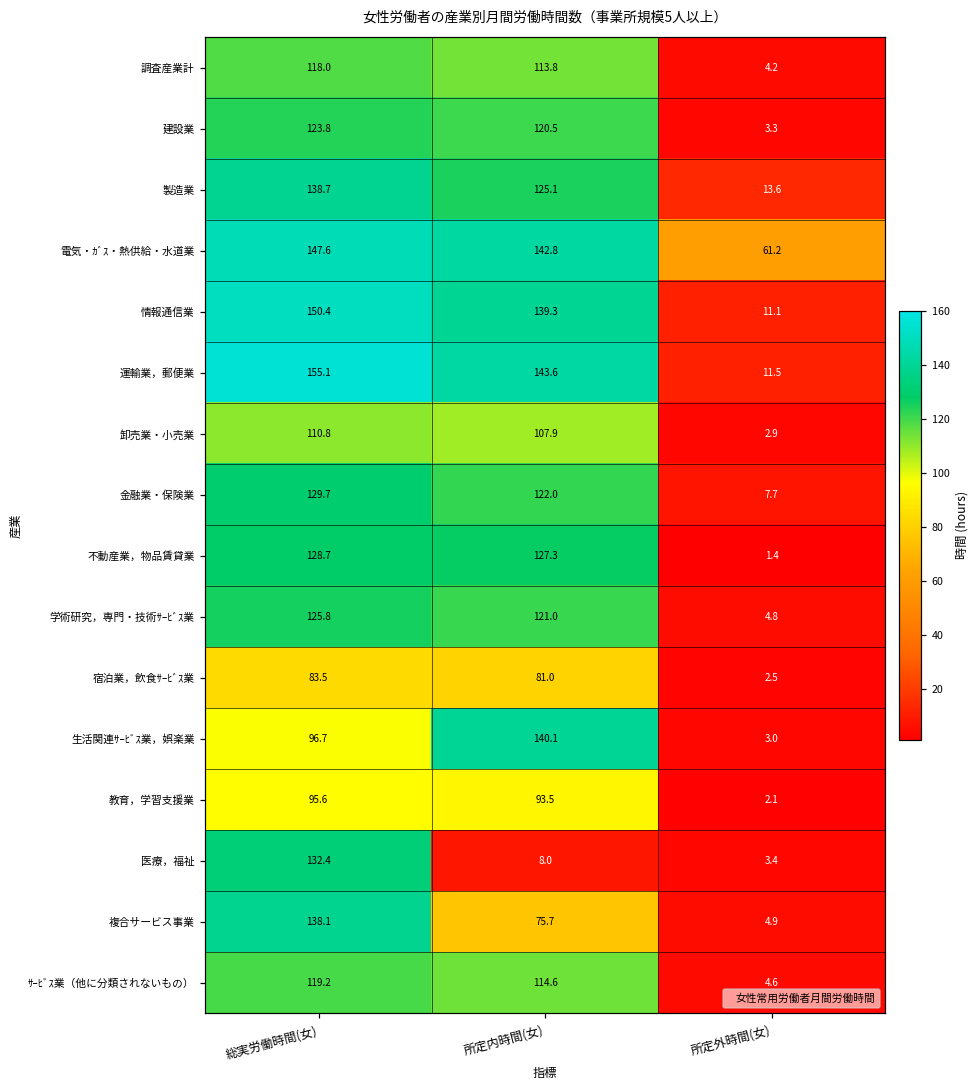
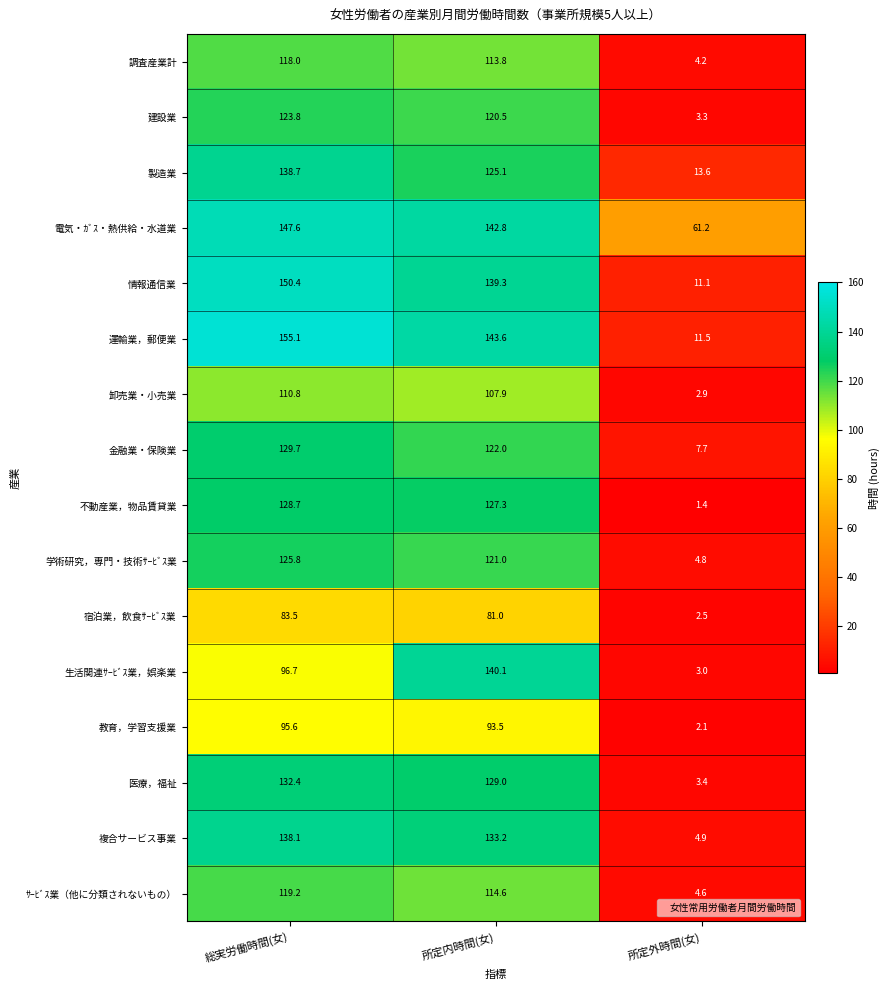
  {
    "調査産業計": {
      "総実労働時間(女)": 118.0,
      "所定内時間(女)": 113.8,
      "所定外時間(女)": 4.2
    },
    "建設業": {
      "総実労働時間(女)": 123.8,
      "所定内時間(女)": 120.5,
      "所定外時間(女)": 3.3
    },
    "製造業": {
      "総実労働時間(女)": 138.7,
      "所定内時間(女)": 125.1,
      "所定外時間(女)": 13.6
    },
    "電気・ｶﾞｽ・熱供給・水道業": {
      "総実労働時間(女)": 147.6,
      "所定内時間(女)": 142.8,
      "所定外時間(女)": 61.2
    },
    "情報通信業": {
      "総実労働時間(女)": 150.4,
      "所定内時間(女)": 139.3,
      "所定外時間(女)": 11.1
    },
    "運輸業，郵便業": {
      "総実労働時間(女)": 155.1,
      "所定内時間(女)": 143.6,
      "所定外時間(女)": 11.5
    },
    "卸売業・小売業": {
      "総実労働時間(女)": 110.8,
      "所定内時間(女)": 107.9,
      "所定外時間(女)": 2.9
    },
    "金融業・保険業": {
      "総実労働時間(女)": 129.7,
      "所定内時間(女)": 122.0,
      "所定外時間(女)": 7.7
    },
    "不動産業，物品賃貸業": {
      "総実労働時間(女)": 128.7,
      "所定内時間(女)": 127.3,
      "所定外時間(女)": 1.4
    },
    "学術研究，専門・技術ｻｰﾋﾞｽ業": {
      "総実労働時間(女)": 125.8,
      "所定内時間(女)": 121.0,
      "所定外時間(女)": 4.8
    },
    "宿泊業，飲食ｻｰﾋﾞｽ業": {
      "総実労働時間(女)": 83.5,
      "所定内時間(女)": 81.0,
      "所定外時間(女)": 2.5
    },
    "生活関連ｻｰﾋﾞｽ業，娯楽業": {
      "総実労働時間(女)": 96.7,
      "所定内時間(女)": 140.1,
      "所定外時間(女)": 3.0
    },
    "教育，学習支援業": {
      "総実労働時間(女)": 95.6,
      "所定内時間(女)": 93.5,
      "所定外時間(女)": 2.1
    },
    "医療，福祉": {
      "総実労働時間(女)": 132.4,
-     "所定内時間(女)": 8.0,
+     "所定内時間(女)": 129.0,
      "所定外時間(女)": 3.4
    },
    "複合サービス事業": {
      "総実労働時間(女)": 138.1,
-     "所定内時間(女)": 75.7,
+     "所定内時間(女)": 133.2,
      "所定外時間(女)": 4.9
    },
    "ｻｰﾋﾞｽ業（他に分類されないもの）": {
      "総実労働時間(女)": 119.2,
      "所定内時間(女)": 114.6,
      "所定外時間(女)": 4.6
    }
  }
